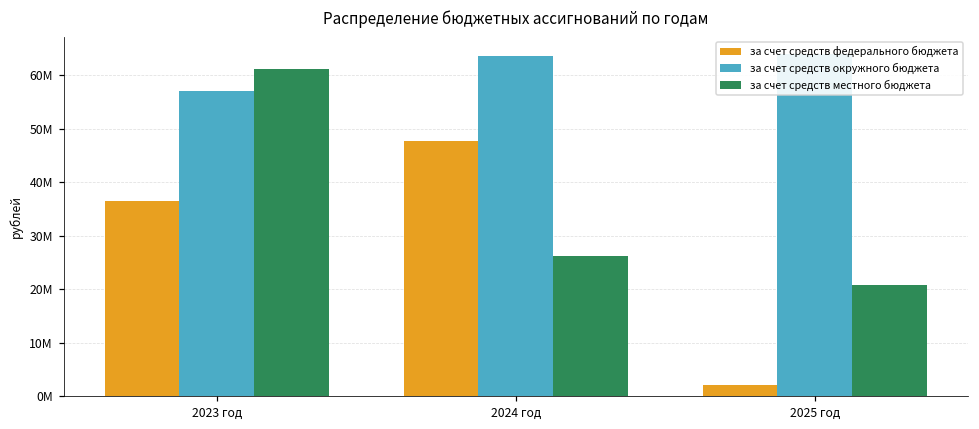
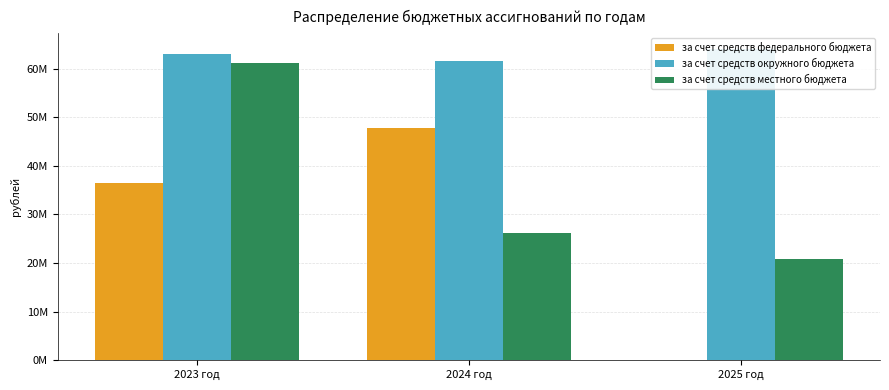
  {
    "за счет средств федерального бюджета": {
      "2023 год": 37000000,
      "2024 год": 48000000,
-     "2025 год": 2000000
+     "2025 год": 0
    },
    "за счет средств окружного бюджета": {
-     "2023 год": 57000000,
-     "2024 год": 64000000
+     "2023 год": 63000000,
+     "2024 год": 62000000
    },
    "за счет средств местного бюджета": {
      "2023 год": 61000000,
      "2024 год": 26000000,
      "2025 год": 21000000
    }
  }
